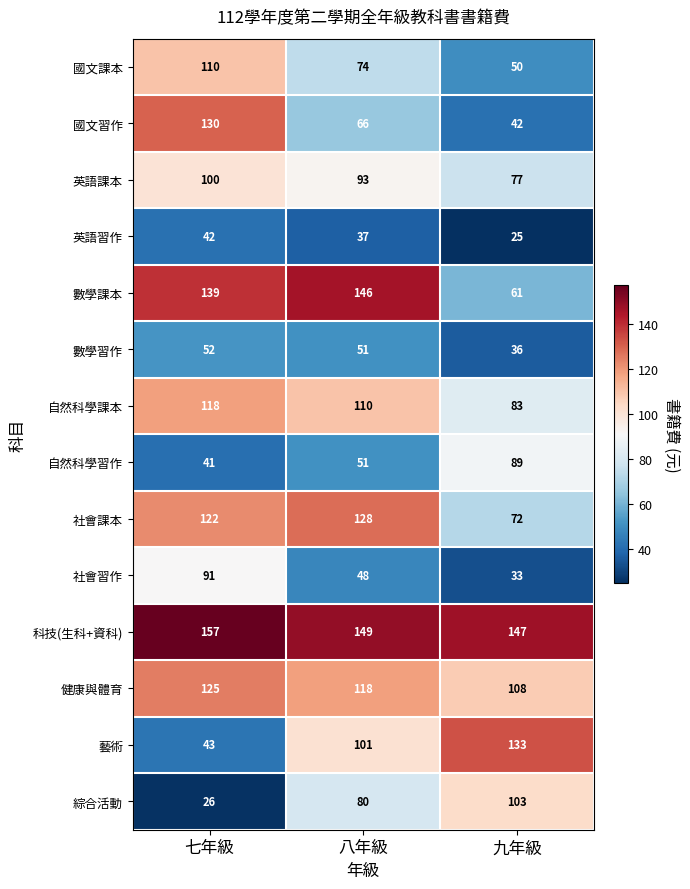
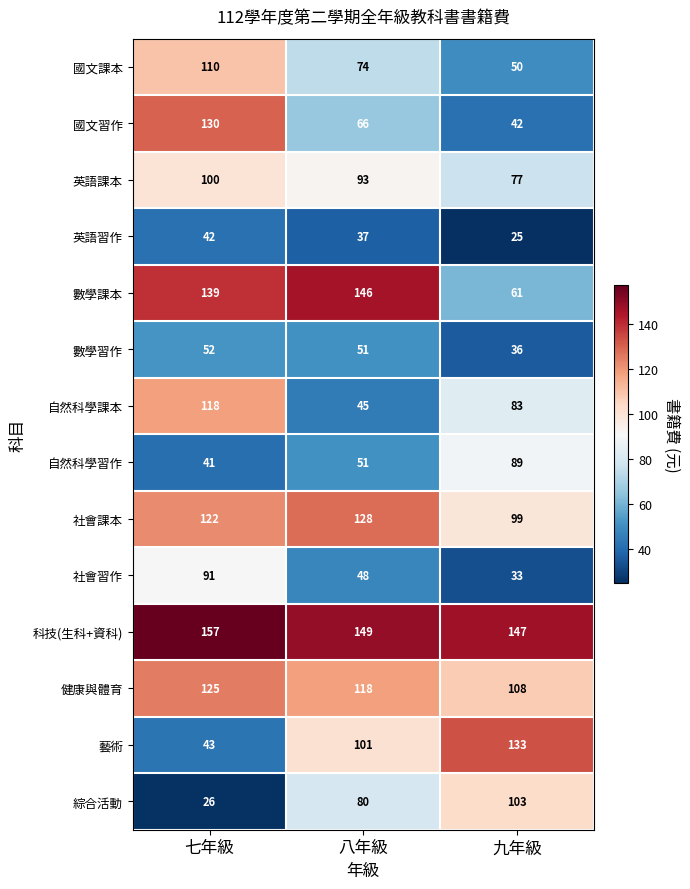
  {
    "國文課本": {
      "七年級": 110,
      "八年級": 74,
      "九年級": 50
    },
    "國文習作": {
      "七年級": 130,
      "八年級": 66,
      "九年級": 42
    },
    "英語課本": {
      "七年級": 100,
      "八年級": 93,
      "九年級": 77
    },
    "英語習作": {
      "七年級": 42,
      "八年級": 37,
      "九年級": 25
    },
    "數學課本": {
      "七年級": 139,
      "八年級": 146,
      "九年級": 61
    },
    "數學習作": {
      "七年級": 52,
      "八年級": 51,
      "九年級": 36
    },
    "自然科學課本": {
      "七年級": 118,
-     "八年級": 110,
+     "八年級": 45,
      "九年級": 83
    },
    "自然科學習作": {
      "七年級": 41,
      "八年級": 51,
      "九年級": 89
    },
    "社會課本": {
      "七年級": 122,
      "八年級": 128,
-     "九年級": 72
+     "九年級": 99
    },
    "社會習作": {
      "七年級": 91,
      "八年級": 48,
      "九年級": 33
    },
    "科技(生科+資科)": {
      "七年級": 157,
      "八年級": 149,
      "九年級": 147
    },
    "健康與體育": {
      "七年級": 125,
      "八年級": 118,
      "九年級": 108
    },
    "藝術": {
      "七年級": 43,
      "八年級": 101,
      "九年級": 133
    },
    "綜合活動": {
      "七年級": 26,
      "八年級": 80,
      "九年級": 103
    }
  }
